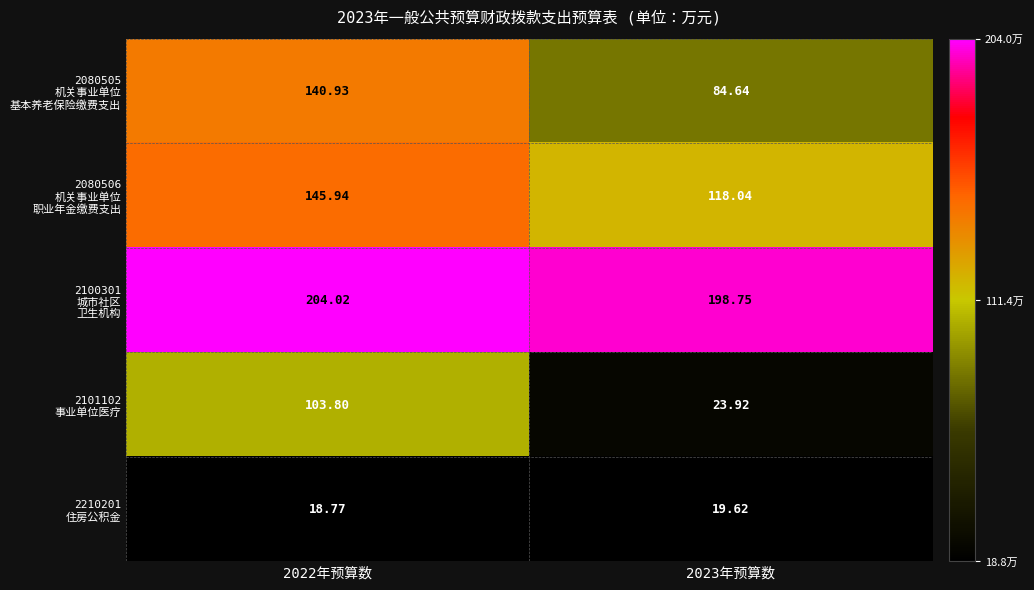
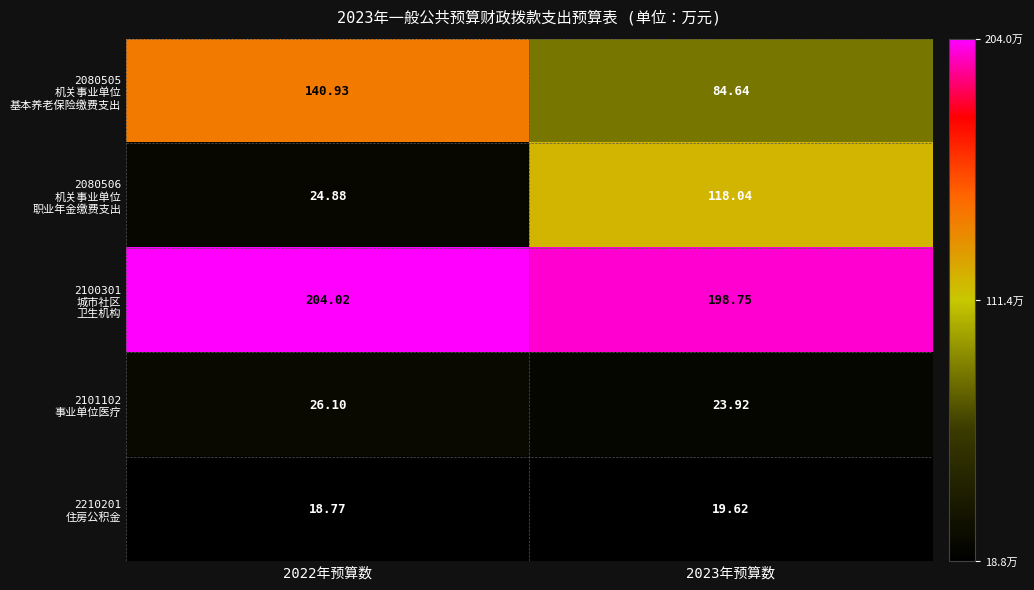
  {
    "2080505 机关事业单位 基本养老保险缴费支出": {
      "2022年预算数": 140.93,
      "2023年预算数": 84.64
    },
    "2080506 机关事业单位 职业年金缴费支出": {
-     "2022年预算数": 145.94,
+     "2022年预算数": 24.88,
      "2023年预算数": 118.04
    },
    "2100301 城市社区 卫生机构": {
      "2022年预算数": 204.02,
      "2023年预算数": 198.75
    },
    "2101102 事业单位医疗": {
-     "2022年预算数": 103.80,
+     "2022年预算数": 26.10,
      "2023年预算数": 23.92
    },
    "2210201 住房公积金": {
      "2022年预算数": 18.77,
      "2023年预算数": 19.62
    }
  }
